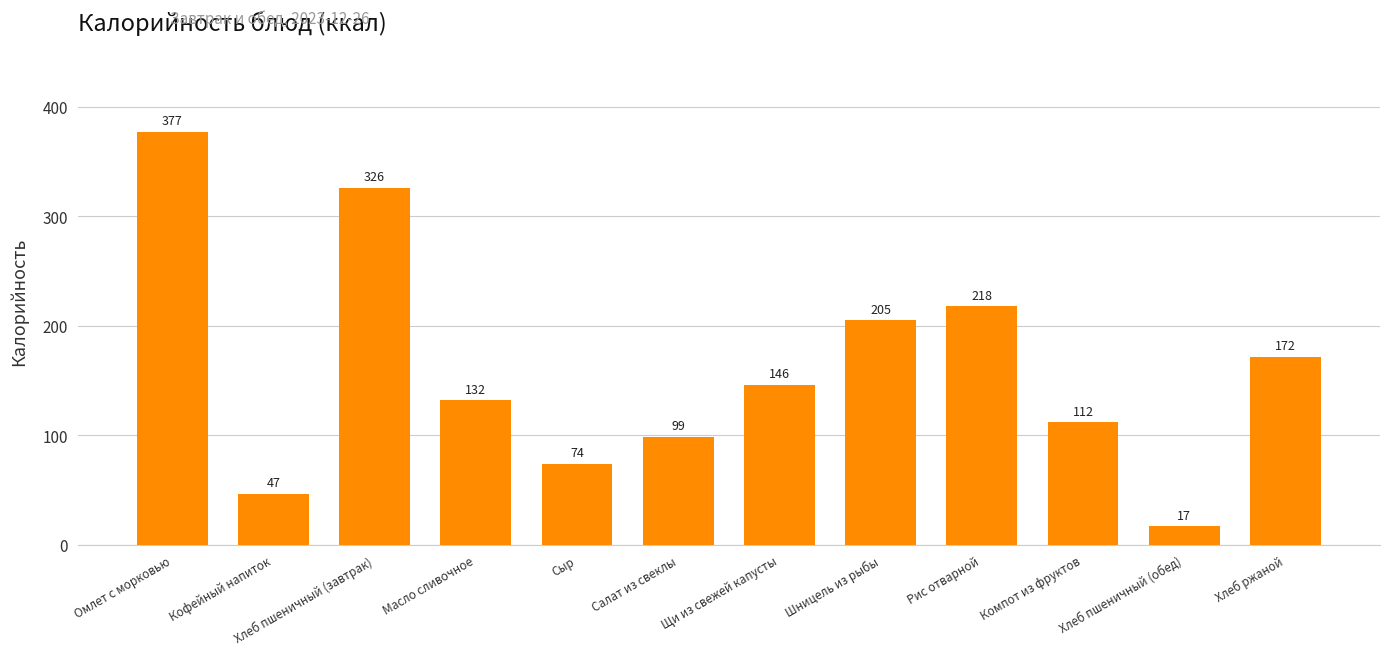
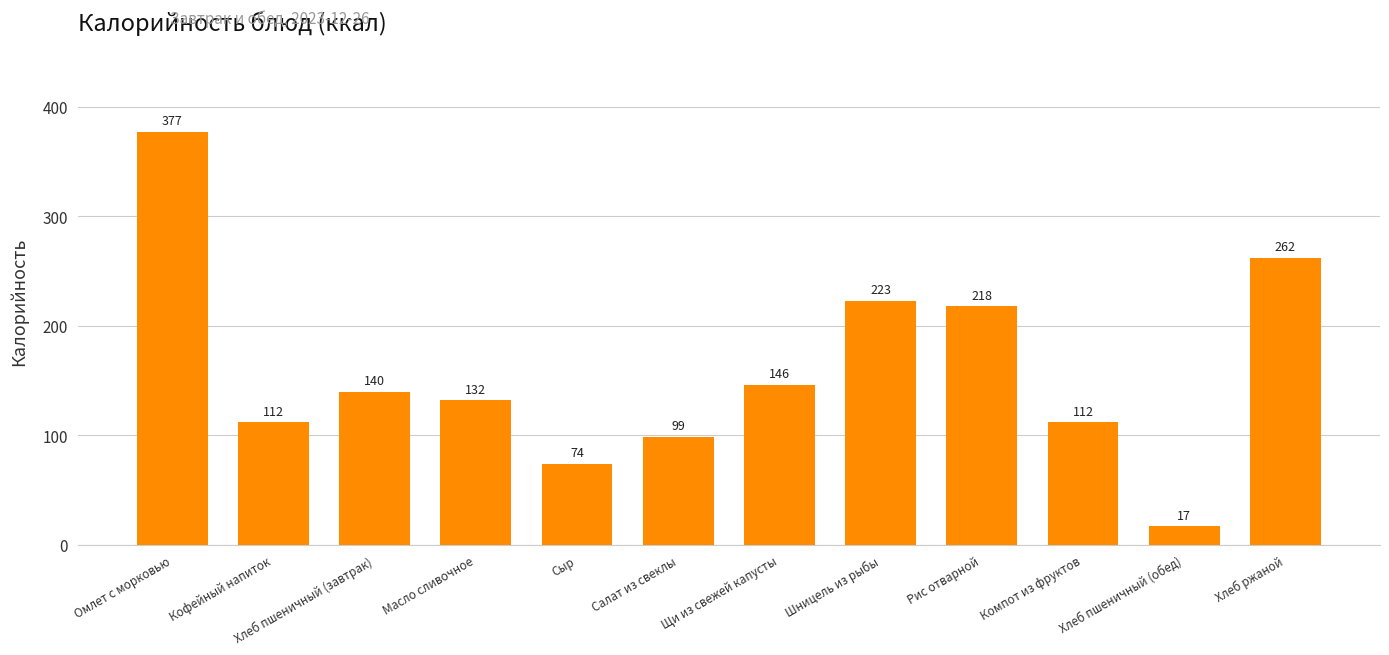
  {
    "Омлет с морковью": 377,
-   "Кофейный напиток": 47,
-   "Хлеб пшеничный (завтрак)": 326,
+   "Кофейный напиток": 112,
+   "Хлеб пшеничный (завтрак)": 140,
    "Масло сливочное": 132,
    "Сыр": 74,
    "Салат из свеклы": 99,
    "Щи из свежей капусты": 146,
-   "Шницель из рыбы": 205,
+   "Шницель из рыбы": 223,
    "Рис отварной": 218,
    "Компот из фруктов": 112,
    "Хлеб пшеничный (обед)": 17,
-   "Хлеб ржаной": 172
+   "Хлеб ржаной": 262
  }
